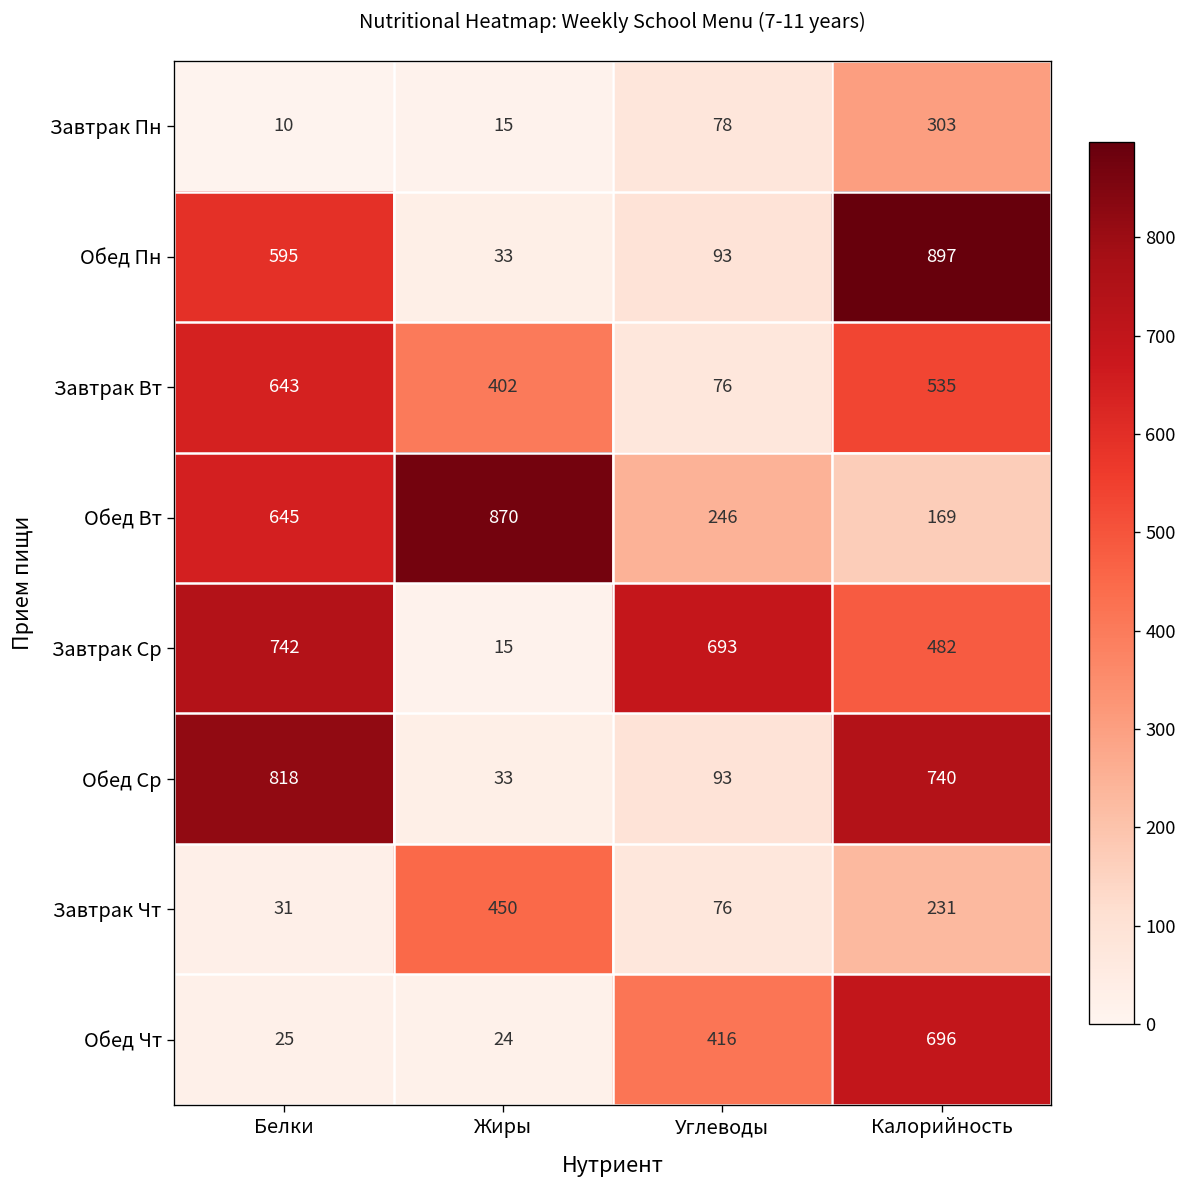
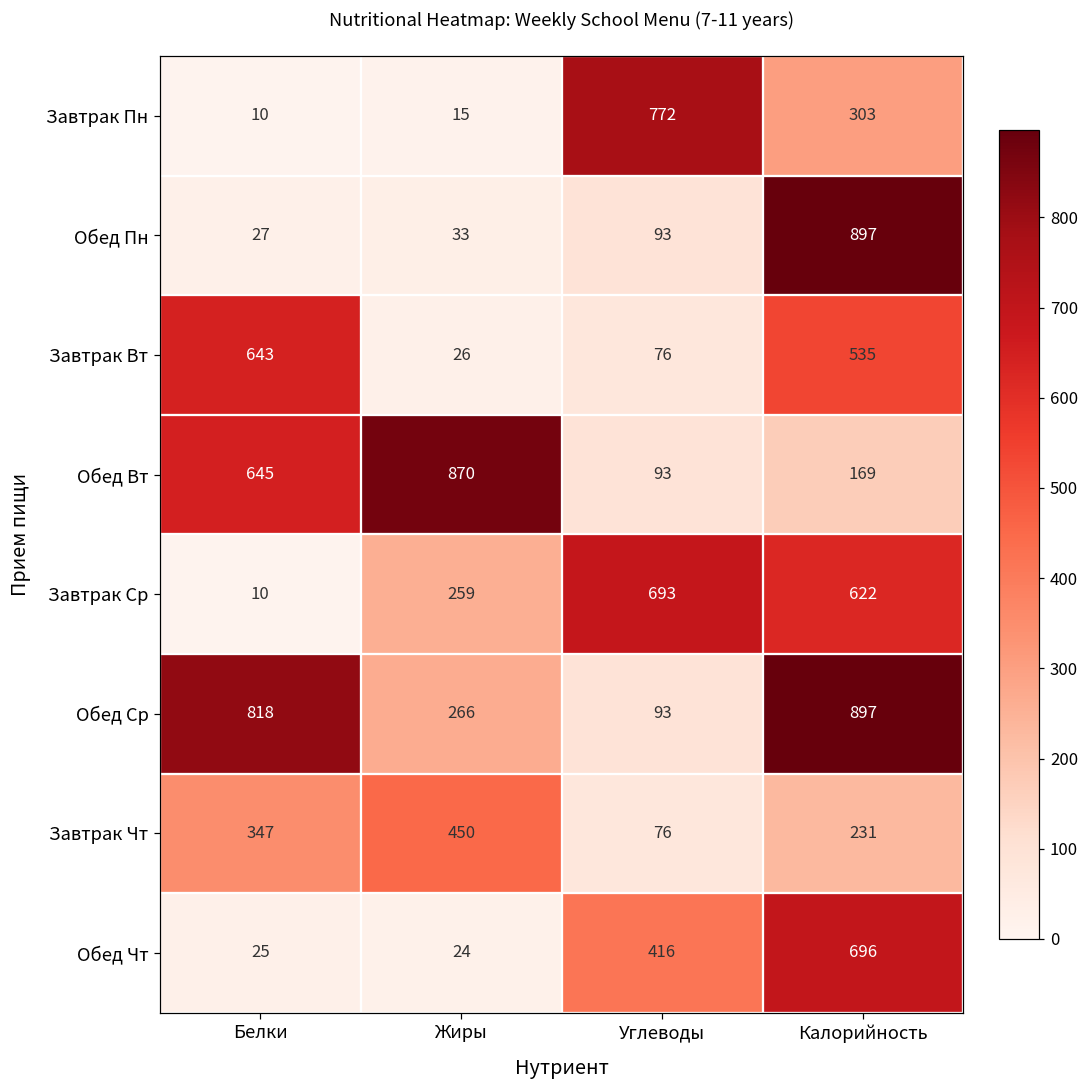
  {
    "Завтрак Пн": {
      "Белки": 10,
      "Жиры": 15,
-     "Углеводы": 78,
+     "Углеводы": 772,
      "Калорийность": 303
    },
    "Обед Пн": {
-     "Белки": 595,
+     "Белки": 27,
      "Жиры": 33,
      "Углеводы": 93,
      "Калорийность": 897
    },
    "Завтрак Вт": {
      "Белки": 643,
-     "Жиры": 402,
+     "Жиры": 26,
      "Углеводы": 76,
      "Калорийность": 535
    },
    "Обед Вт": {
      "Белки": 645,
      "Жиры": 870,
-     "Углеводы": 246,
+     "Углеводы": 93,
      "Калорийность": 169
    },
    "Завтрак Ср": {
-     "Белки": 742,
-     "Жиры": 15,
+     "Белки": 10,
+     "Жиры": 259,
      "Углеводы": 693,
-     "Калорийность": 482
+     "Калорийность": 622
    },
    "Обед Ср": {
      "Белки": 818,
-     "Жиры": 33,
+     "Жиры": 266,
      "Углеводы": 93,
-     "Калорийность": 740
+     "Калорийность": 897
    },
    "Завтрак Чт": {
-     "Белки": 31,
+     "Белки": 347,
      "Жиры": 450,
      "Углеводы": 76,
      "Калорийность": 231
    },
    "Обед Чт": {
      "Белки": 25,
      "Жиры": 24,
      "Углеводы": 416,
      "Калорийность": 696
    }
  }
